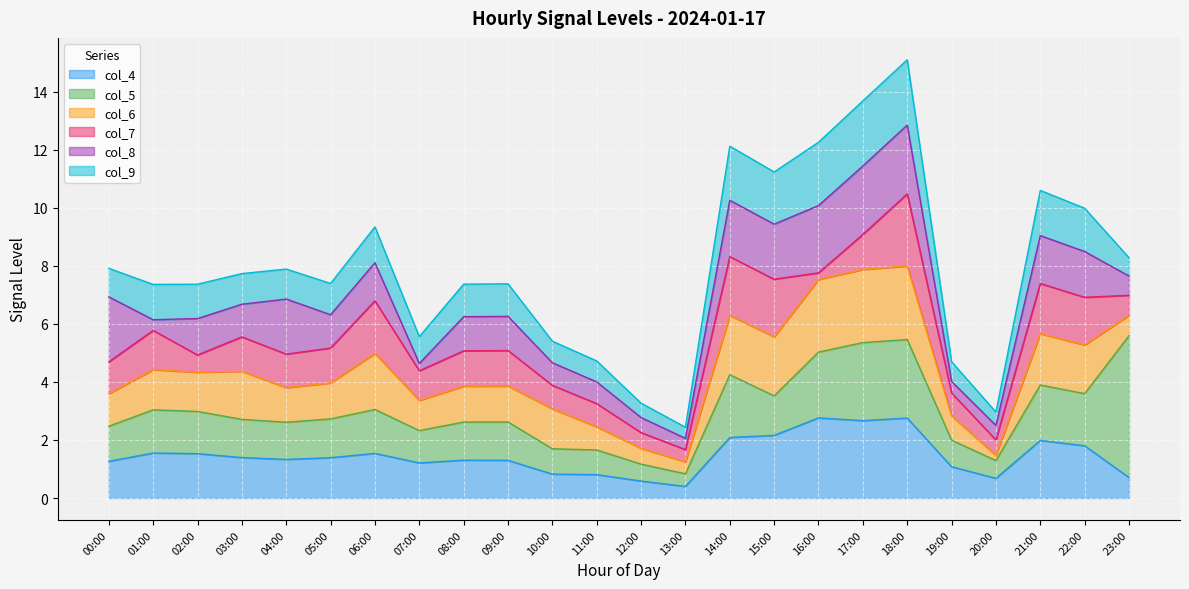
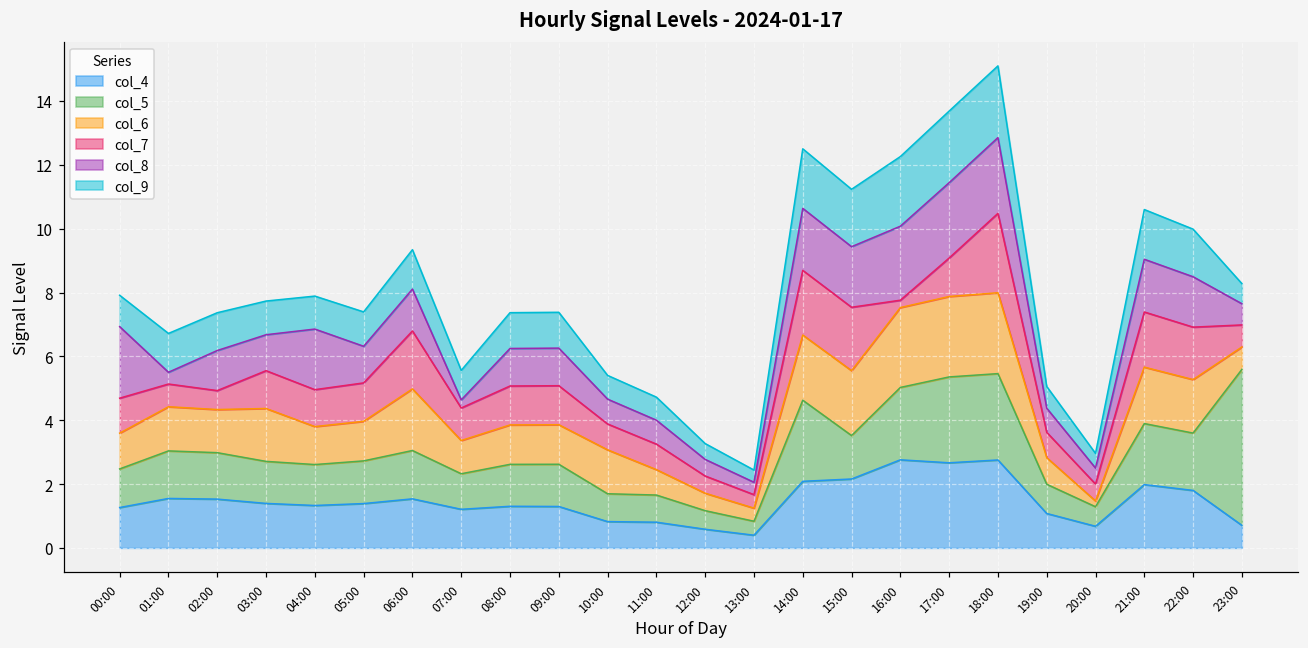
  {
    "col_5": {
      "00:00": 1.2,
      "01:00": 1.5,
      "02:00": 1.5,
      "03:00": 1.3,
      "04:00": 1.3,
      "05:00": 1.3,
      "06:00": 1.5,
      "07:00": 1.1,
      "08:00": 1.3,
      "09:00": 1.3,
      "10:00": 0.9,
      "11:00": 0.9,
      "12:00": 0.6,
      "13:00": 0.4,
-     "14:00": 2.2,
+     "14:00": 2.5,
      "15:00": 1.4,
      "16:00": 2.3,
      "17:00": 2.7,
      "18:00": 2.7,
      "19:00": 0.9,
      "20:00": 0.6,
      "21:00": 1.9,
      "22:00": 1.8,
      "23:00": 4.9
    },
    "col_6": {
      "00:00": 1.1,
      "01:00": 1.4,
      "02:00": 1.4,
      "03:00": 1.7,
      "04:00": 1.2,
      "05:00": 1.2,
      "06:00": 1.9,
      "07:00": 1.0,
      "08:00": 1.2,
      "09:00": 1.2,
      "10:00": 1.4,
      "11:00": 0.8,
      "12:00": 0.5,
      "13:00": 0.4,
      "14:00": 2.0,
      "15:00": 2.0,
      "16:00": 2.5,
      "17:00": 2.5,
      "18:00": 2.5,
      "19:00": 0.8,
      "20:00": 0.2,
      "21:00": 1.8,
      "22:00": 1.7,
      "23:00": 0.7
    },
    "col_7": {
      "00:00": 1.1,
-     "01:00": 1.4,
+     "01:00": 0.7,
      "02:00": 0.6,
      "03:00": 1.2,
      "04:00": 1.2,
      "05:00": 1.2,
      "06:00": 1.8,
      "07:00": 1.0,
      "08:00": 1.2,
      "09:00": 1.2,
      "10:00": 0.8,
      "11:00": 0.8,
      "12:00": 0.5,
      "13:00": 0.4,
      "14:00": 2.0,
      "15:00": 2.0,
      "16:00": 0.2,
      "17:00": 1.2,
      "18:00": 2.5,
      "19:00": 0.8,
      "20:00": 0.5,
      "21:00": 1.7,
      "22:00": 1.6,
      "23:00": 0.7
    },
    "col_8": {
      "00:00": 2.2,
      "01:00": 0.4,
      "02:00": 1.3,
      "03:00": 1.1,
      "04:00": 1.9,
      "05:00": 1.1,
      "06:00": 1.3,
      "07:00": 0.3,
      "08:00": 1.2,
      "09:00": 1.2,
      "10:00": 0.8,
      "11:00": 0.7,
      "12:00": 0.5,
      "13:00": 0.4,
      "14:00": 1.9,
      "15:00": 1.9,
      "16:00": 2.3,
      "17:00": 2.4,
      "18:00": 2.4,
-     "19:00": 0.4,
+     "19:00": 0.8,
      "20:00": 0.5,
      "21:00": 1.7,
      "22:00": 1.6,
      "23:00": 0.7
    }
  }
